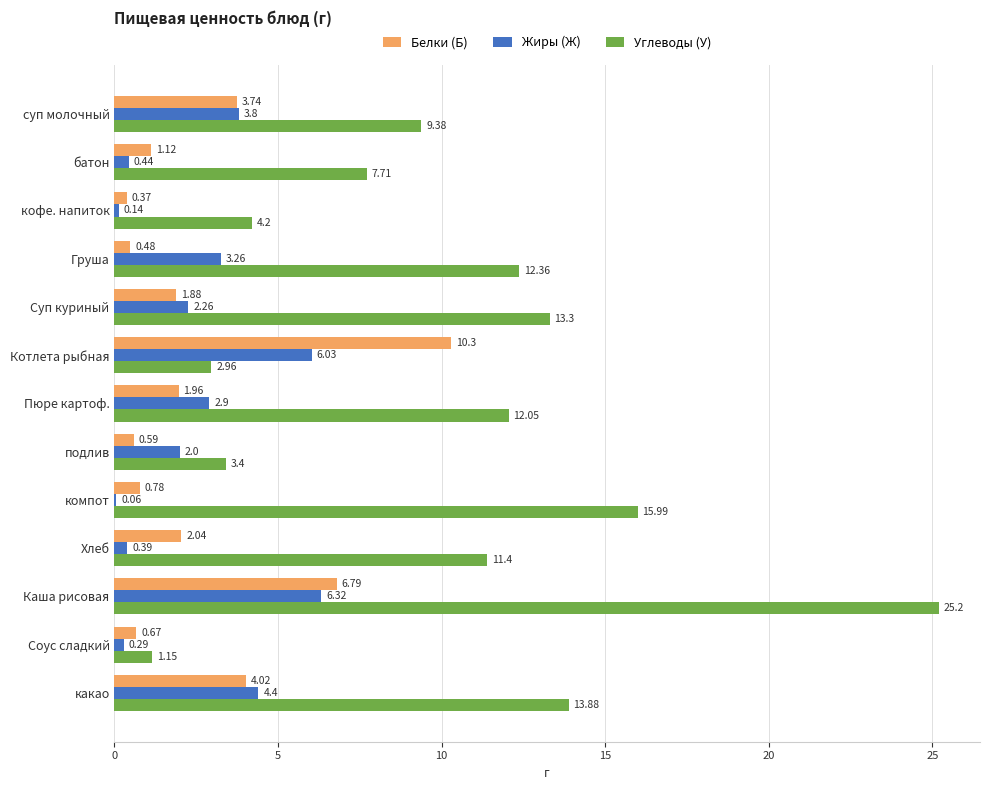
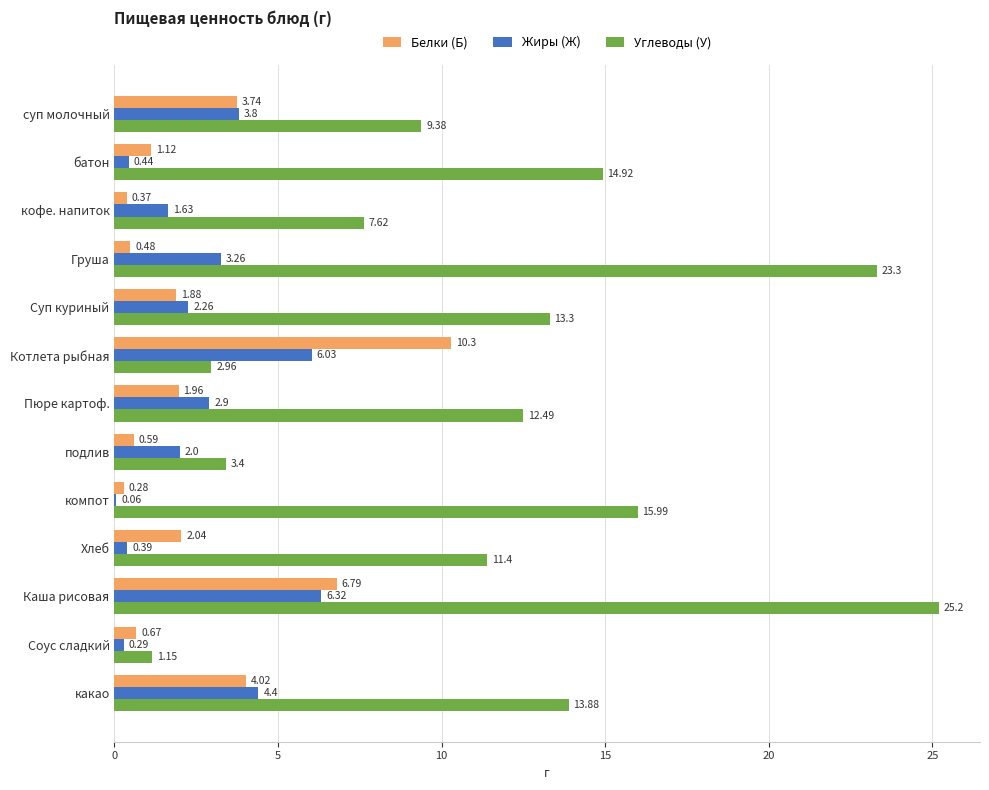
  {
    "Белки (Б)": {
      "суп молочный": 3.74,
      "батон": 1.12,
      "кофе. напиток": 0.37,
      "Груша": 0.48,
      "Суп куриный": 1.88,
      "Котлета рыбная": 10.3,
      "Пюре картоф.": 1.96,
      "подлив": 0.59,
-     "компот": 0.78,
+     "компот": 0.28,
      "Хлеб": 2.04,
      "Каша рисовая": 6.79,
      "Соус сладкий": 0.67,
      "какао": 4.02
    },
    "Жиры (Ж)": {
      "суп молочный": 3.8,
      "батон": 0.44,
-     "кофе. напиток": 0.14,
+     "кофе. напиток": 1.63,
      "Груша": 3.26,
      "Суп куриный": 2.26,
      "Котлета рыбная": 6.03,
      "Пюре картоф.": 2.9,
      "подлив": 2.0,
      "компот": 0.06,
      "Хлеб": 0.39,
      "Каша рисовая": 6.32,
      "Соус сладкий": 0.29,
      "какао": 4.4
    },
    "Углеводы (У)": {
      "суп молочный": 9.38,
-     "батон": 7.71,
-     "кофе. напиток": 4.2,
-     "Груша": 12.36,
+     "батон": 14.92,
+     "кофе. напиток": 7.62,
+     "Груша": 23.3,
      "Суп куриный": 13.3,
      "Котлета рыбная": 2.96,
-     "Пюре картоф.": 12.05,
+     "Пюре картоф.": 12.49,
      "подлив": 3.4,
      "компот": 15.99,
      "Хлеб": 11.4,
      "Каша рисовая": 25.2,
      "Соус сладкий": 1.15,
      "какао": 13.88
    }
  }
